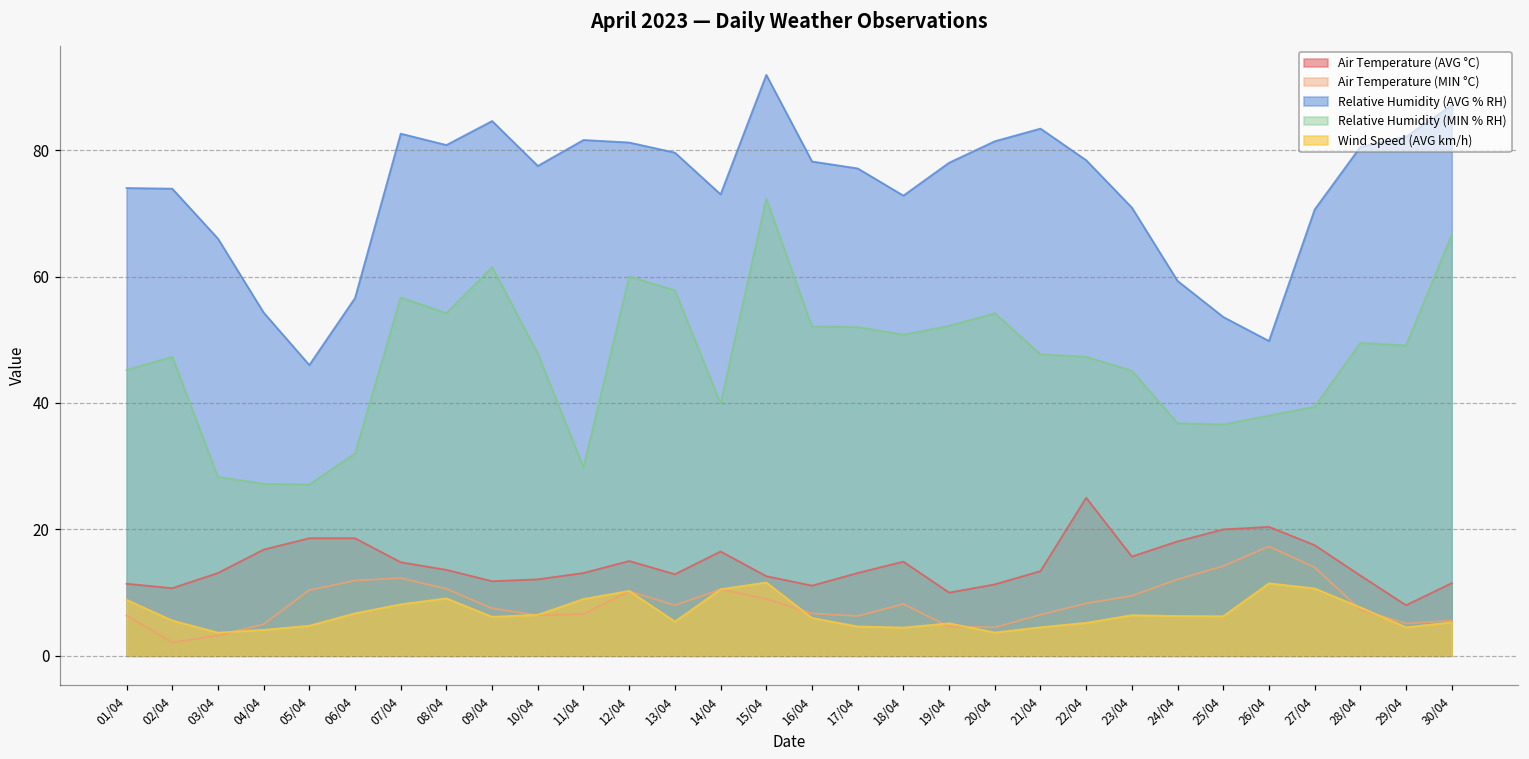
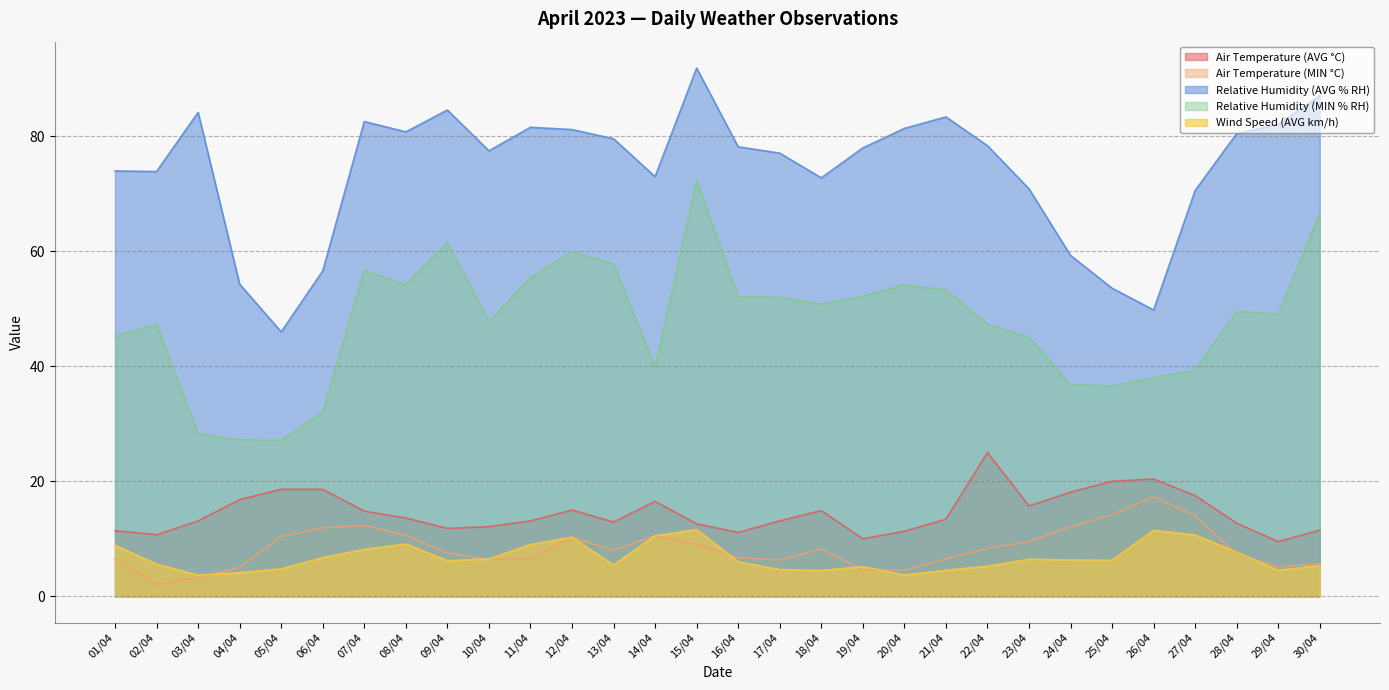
  {
    "Air Temperature (AVG °C)": {
      "01/04": 11,
      "02/04": 11,
      "03/04": 13,
      "04/04": 17,
      "05/04": 19,
      "06/04": 19,
      "07/04": 15,
      "08/04": 14,
      "09/04": 12,
      "10/04": 12,
      "11/04": 13,
      "12/04": 15,
      "13/04": 13,
      "14/04": 17,
      "15/04": 13,
      "16/04": 11,
      "17/04": 13,
      "18/04": 15,
      "19/04": 10,
      "20/04": 11,
      "21/04": 13,
      "22/04": 25,
      "23/04": 16,
      "24/04": 18,
      "25/04": 20,
      "26/04": 20,
      "27/04": 18,
      "28/04": 13,
-     "29/04": 8,
+     "29/04": 10,
      "30/04": 12
    },
    "Air Temperature (MIN °C)": {
      "01/04": 6,
      "02/04": 2,
      "03/04": 3,
      "04/04": 5,
      "05/04": 10,
      "06/04": 12,
      "07/04": 12,
      "08/04": 11,
      "09/04": 8,
      "11/04": 7,
      "13/04": 8,
      "15/04": 9,
      "16/04": 7,
      "17/04": 6,
      "18/04": 8,
      "19/04": 5,
      "20/04": 5,
      "21/04": 7,
      "22/04": 8,
      "23/04": 10,
      "24/04": 12,
      "25/04": 14,
      "26/04": 17,
      "27/04": 14,
      "29/04": 5
    },
    "Relative Humidity (AVG % RH)": {
      "01/04": 74,
      "02/04": 74,
-     "03/04": 66,
+     "03/04": 84,
      "04/04": 54,
      "05/04": 46,
      "06/04": 57,
      "07/04": 83,
      "08/04": 81,
      "09/04": 85,
      "10/04": 78,
      "11/04": 82,
      "12/04": 81,
      "13/04": 80,
      "14/04": 73,
      "15/04": 92,
      "16/04": 78,
      "17/04": 77,
      "18/04": 73,
      "19/04": 78,
      "20/04": 81,
      "21/04": 83,
      "22/04": 78,
      "23/04": 71,
      "24/04": 59,
      "25/04": 54,
      "26/04": 50,
      "27/04": 71,
      "28/04": 81
    },
    "Relative Humidity (MIN % RH)": {
      "01/04": 45,
      "02/04": 47,
      "03/04": 28,
      "04/04": 27,
      "05/04": 27,
      "06/04": 32,
      "07/04": 57,
      "08/04": 54,
      "09/04": 62,
      "10/04": 48,
-     "11/04": 30,
+     "11/04": 55,
      "12/04": 60,
      "13/04": 58,
      "14/04": 40,
      "15/04": 72,
      "16/04": 52,
      "17/04": 52,
      "18/04": 51,
      "19/04": 52,
      "20/04": 54,
-     "21/04": 48,
+     "21/04": 53,
      "22/04": 47,
      "23/04": 45,
      "24/04": 37,
      "25/04": 37,
      "26/04": 38,
      "27/04": 39,
      "28/04": 50,
      "29/04": 49,
      "30/04": 67
    },
    "Wind Speed (AVG km/h)": {
      "01/04": 9,
      "02/04": 6,
      "03/04": 4,
      "04/04": 4,
      "05/04": 5,
      "06/04": 7,
      "07/04": 8,
      "08/04": 9,
      "09/04": 6,
      "11/04": 9,
      "13/04": 5,
      "15/04": 12,
      "16/04": 6,
      "17/04": 5,
      "18/04": 4,
      "19/04": 5,
      "20/04": 4,
      "21/04": 5,
      "22/04": 5,
      "23/04": 6,
      "24/04": 6,
      "25/04": 6,
      "26/04": 11,
      "27/04": 11,
      "29/04": 5
    }
  }
